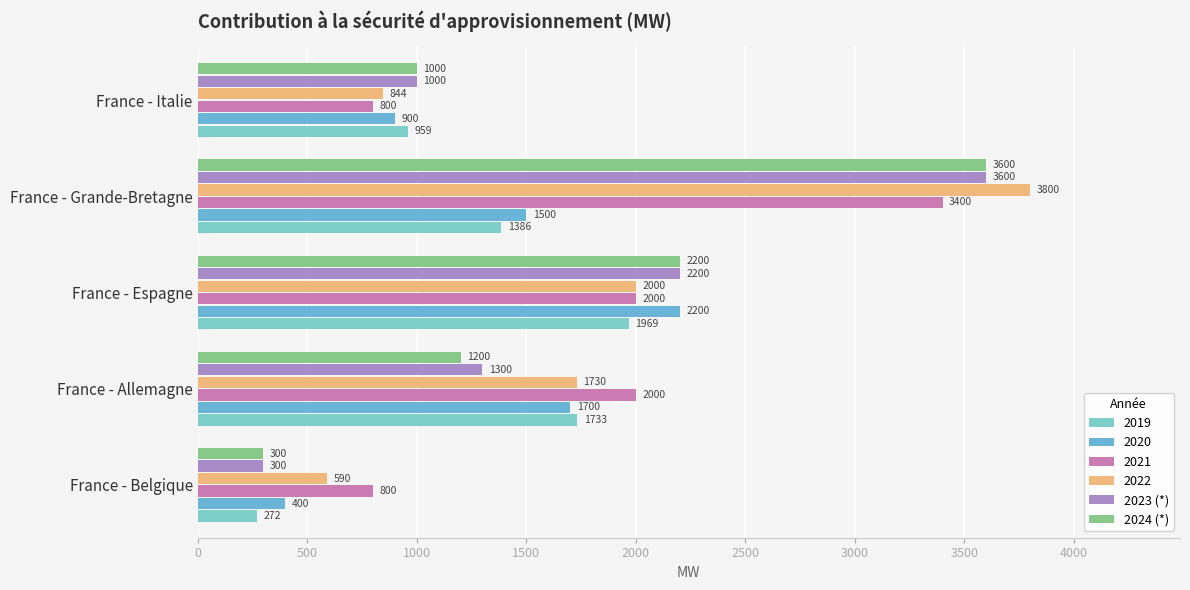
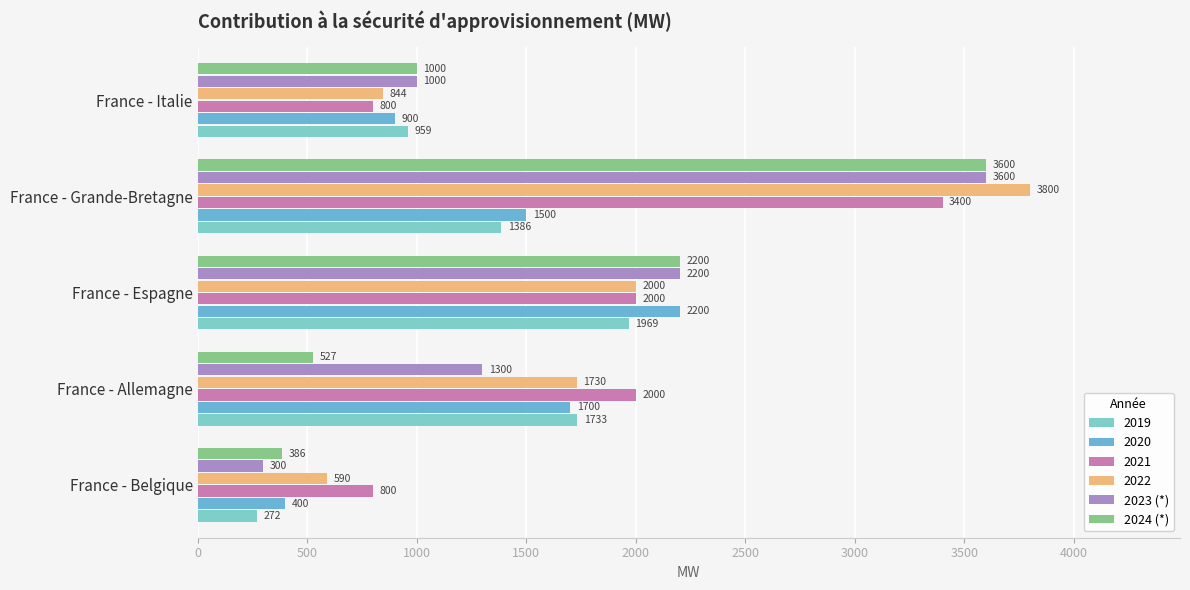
  {
    "2022": {
      "France - Italie": 844,
      "France - Grande-Bretagne": 3800,
      "France - Espagne": 2000,
      "France - Allemagne": 1730,
      "France - Belgique": 590
    },
    "2024 (*)": {
      "France - Italie": 1000,
      "France - Grande-Bretagne": 3600,
      "France - Espagne": 2200,
-     "France - Allemagne": 1200,
-     "France - Belgique": 300
+     "France - Allemagne": 527,
+     "France - Belgique": 386
    }
  }
